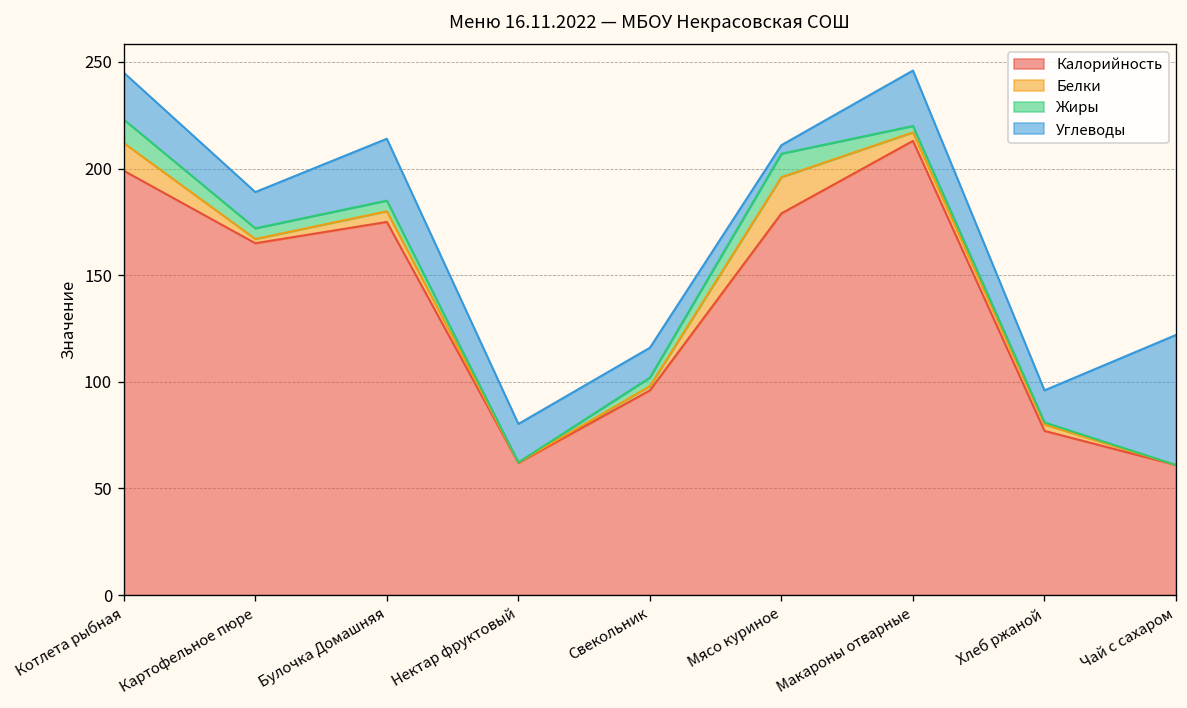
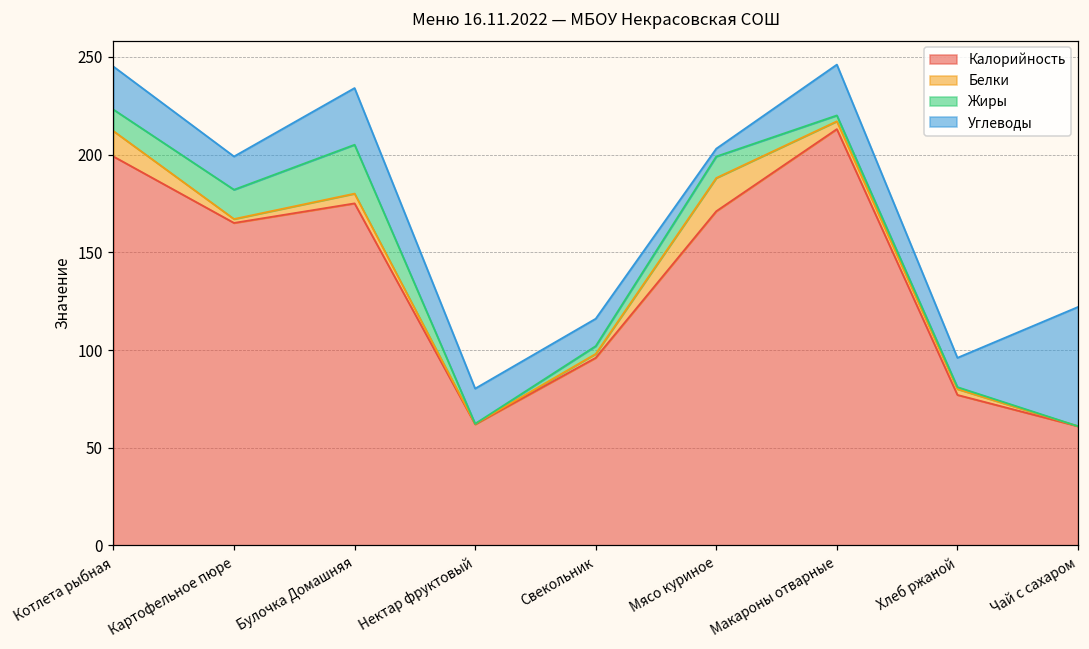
  {
    "Калорийность": {
      "Котлета рыбная": 199,
      "Картофельное пюре": 165,
      "Булочка Домашняя": 175,
      "Свекольник": 96,
-     "Мясо куриное": 179,
+     "Мясо куриное": 171,
      "Макароны отварные": 213,
      "Хлеб ржаной": 77
    },
    "Белки": {
      "Котлета рыбная": 13,
      "Картофельное пюре": 2,
      "Булочка Домашняя": 5,
      "Свекольник": 2,
      "Мясо куриное": 17,
      "Макароны отварные": 4
    },
    "Жиры": {
      "Котлета рыбная": 11,
-     "Картофельное пюре": 5,
-     "Булочка Домашняя": 5,
+     "Картофельное пюре": 15,
+     "Булочка Домашняя": 25,
      "Свекольник": 4,
      "Мясо куриное": 11,
      "Макароны отварные": 3
    },
    "Углеводы": {
      "Котлета рыбная": 22,
      "Картофельное пюре": 17,
      "Булочка Домашняя": 29,
      "Нектар фруктовый": 18,
      "Свекольник": 14,
      "Мясо куриное": 4,
      "Макароны отварные": 26,
      "Хлеб ржаной": 15,
      "Чай с сахаром": 61
    }
  }
